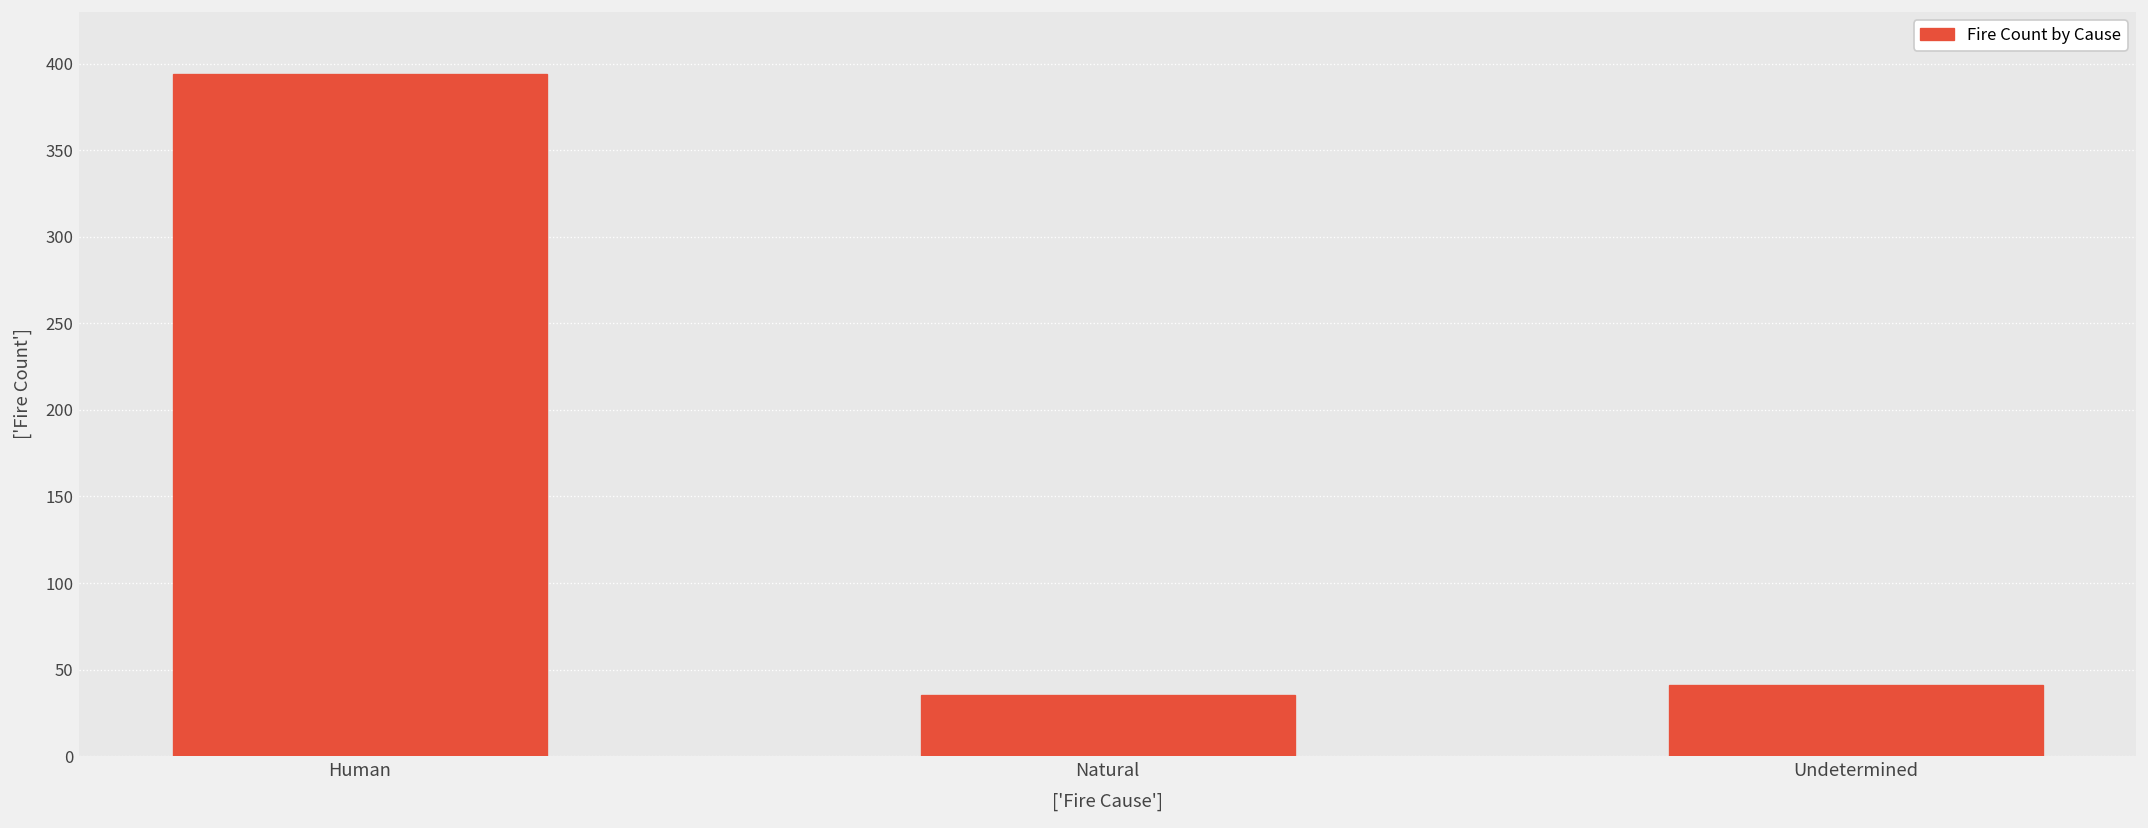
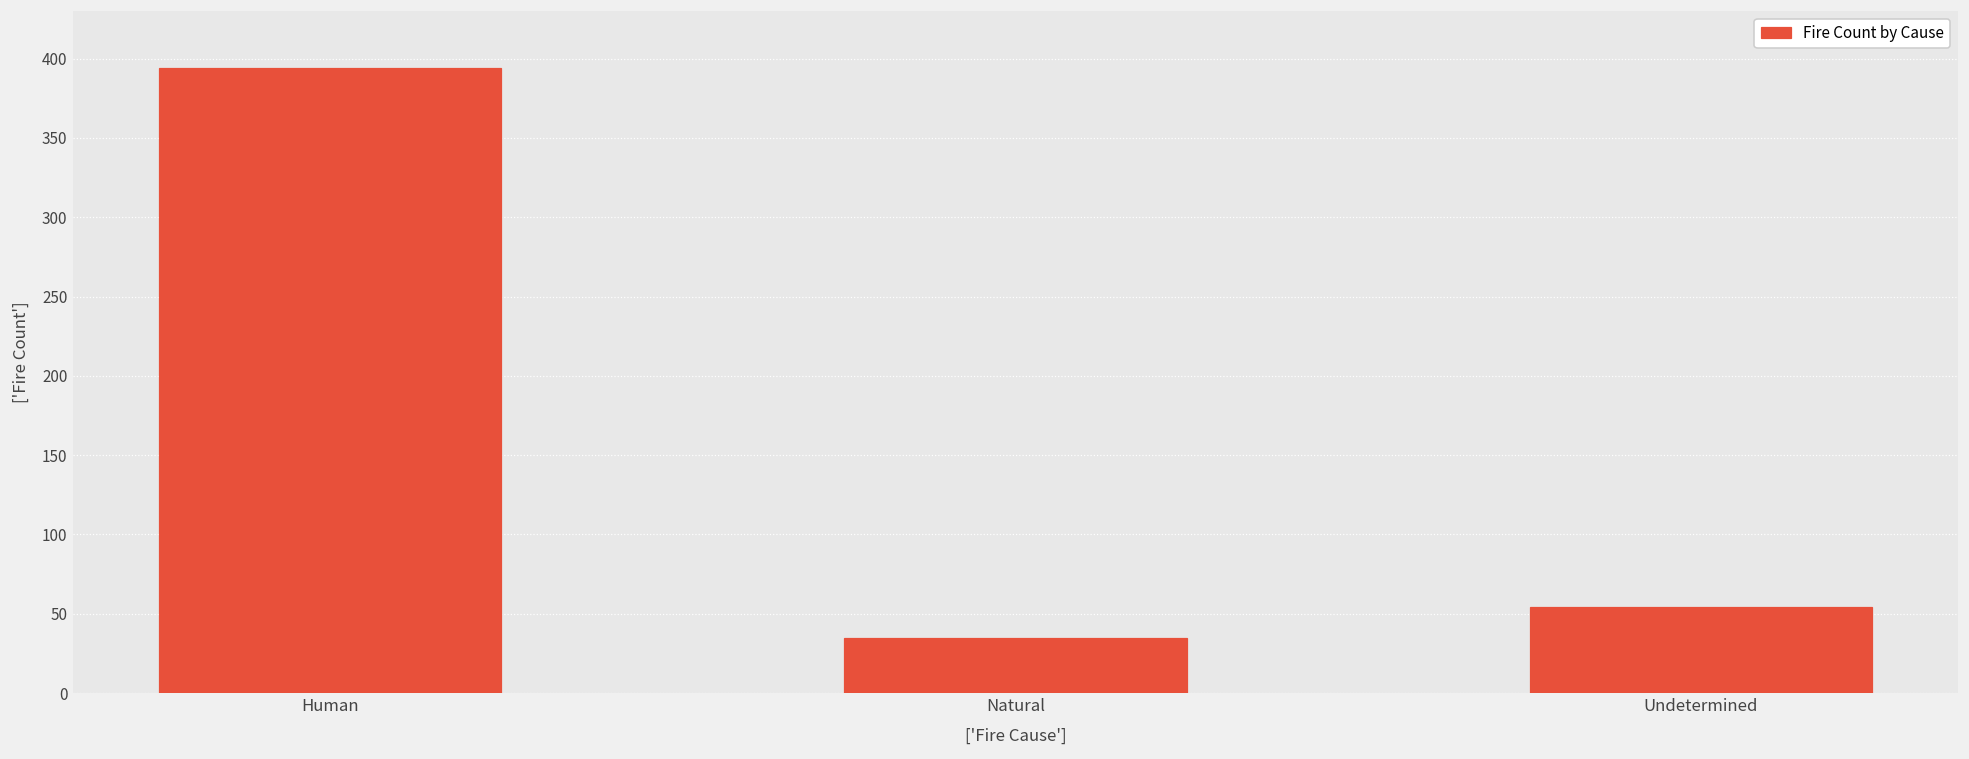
  {
    "Human": 394,
    "Natural": 35,
-   "Undetermined": 41
+   "Undetermined": 54
  }
